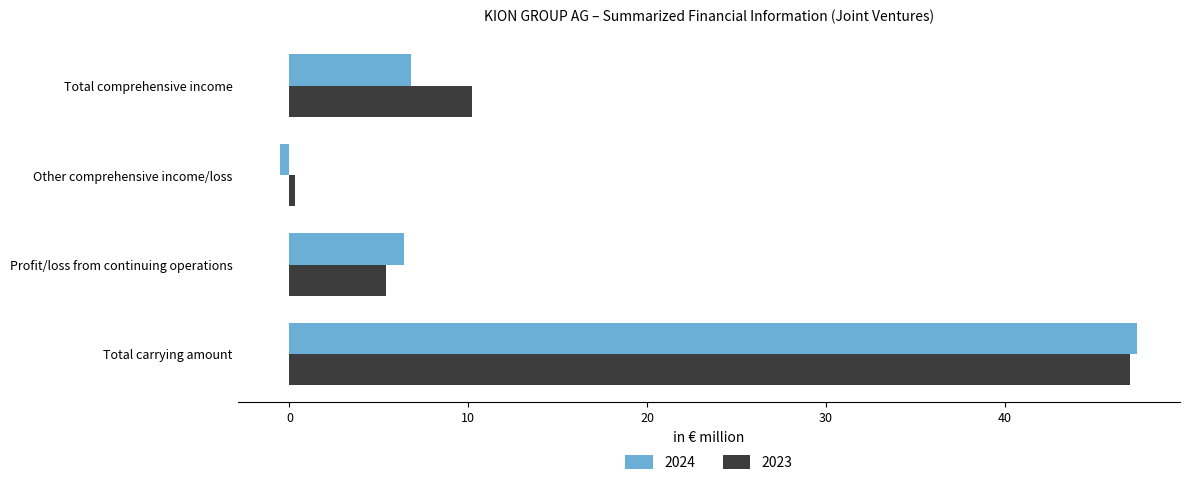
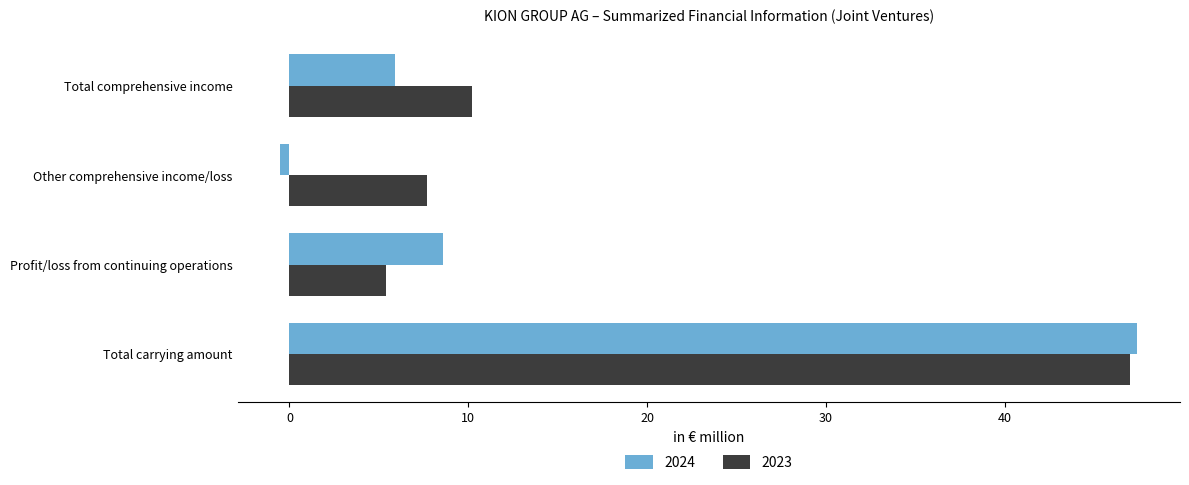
  {
    "2024": {
-     "Total comprehensive income": 6.8,
+     "Total comprehensive income": 5.9,
      "Other comprehensive income/loss": -0.5,
-     "Profit/loss from continuing operations": 6.4,
+     "Profit/loss from continuing operations": 8.6,
      "Total carrying amount": 47.4
    },
    "2023": {
      "Total comprehensive income": 10.2,
-     "Other comprehensive income/loss": 0.3,
+     "Other comprehensive income/loss": 7.7,
      "Profit/loss from continuing operations": 5.4,
      "Total carrying amount": 47.0
    }
  }
